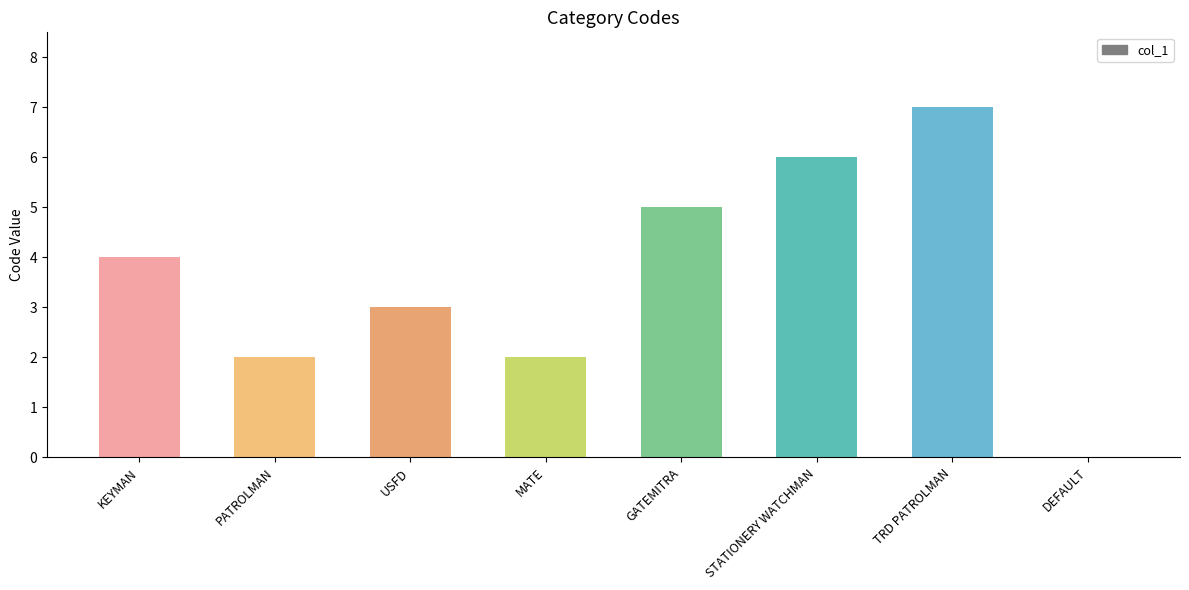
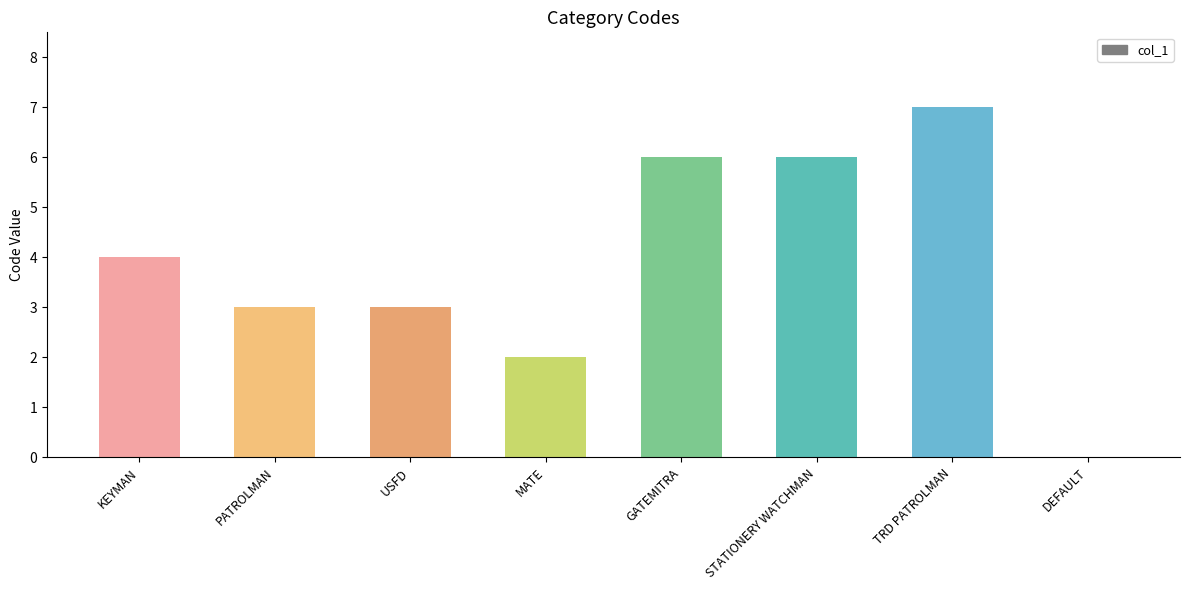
  {
    "KEYMAN": 4,
-   "PATROLMAN": 2,
+   "PATROLMAN": 3,
    "USFD": 3,
    "MATE": 2,
-   "GATEMITRA": 5,
+   "GATEMITRA": 6,
    "STATIONERY WATCHMAN": 6,
    "TRD PATROLMAN": 7,
    "DEFAULT": 0
  }
